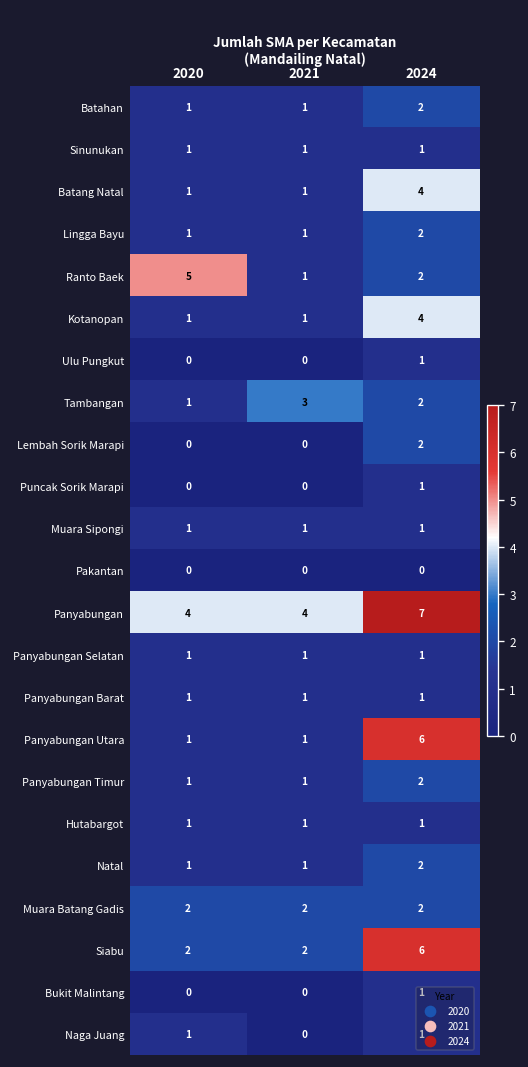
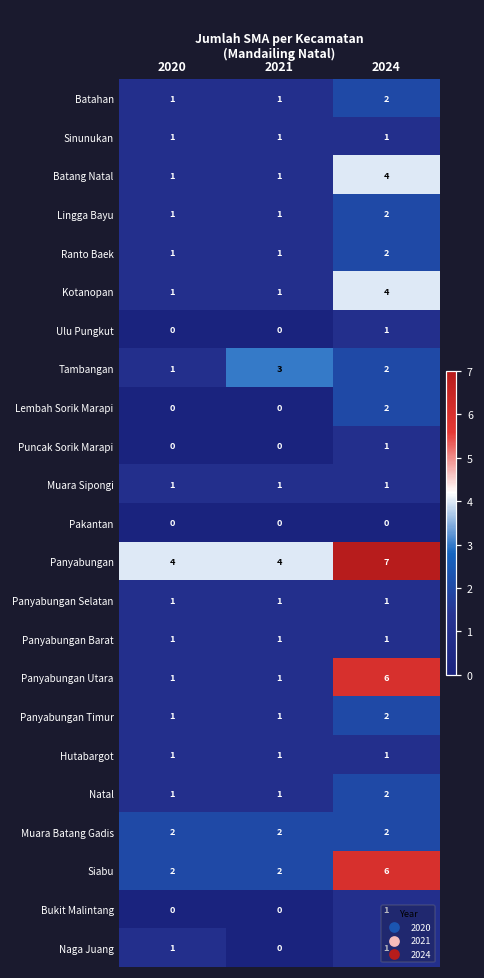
  {
    "Batahan": {
      "2020": 1,
      "2021": 1,
      "2024": 2
    },
    "Sinunukan": {
      "2020": 1,
      "2021": 1,
      "2024": 1
    },
    "Batang Natal": {
      "2020": 1,
      "2021": 1,
      "2024": 4
    },
    "Lingga Bayu": {
      "2020": 1,
      "2021": 1,
      "2024": 2
    },
    "Ranto Baek": {
-     "2020": 5,
+     "2020": 1,
      "2021": 1,
      "2024": 2
    },
    "Kotanopan": {
      "2020": 1,
      "2021": 1,
      "2024": 4
    },
    "Ulu Pungkut": {
      "2020": 0,
      "2021": 0,
      "2024": 1
    },
    "Tambangan": {
      "2020": 1,
      "2021": 3,
      "2024": 2
    },
    "Lembah Sorik Marapi": {
      "2020": 0,
      "2021": 0,
      "2024": 2
    },
    "Puncak Sorik Marapi": {
      "2020": 0,
      "2021": 0,
      "2024": 1
    },
    "Muara Sipongi": {
      "2020": 1,
      "2021": 1,
      "2024": 1
    },
    "Pakantan": {
      "2020": 0,
      "2021": 0,
      "2024": 0
    },
    "Panyabungan": {
      "2020": 4,
      "2021": 4,
      "2024": 7
    },
    "Panyabungan Selatan": {
      "2020": 1,
      "2021": 1,
      "2024": 1
    },
    "Panyabungan Barat": {
      "2020": 1,
      "2021": 1,
      "2024": 1
    },
    "Panyabungan Utara": {
      "2020": 1,
      "2021": 1,
      "2024": 6
    },
    "Panyabungan Timur": {
      "2020": 1,
      "2021": 1,
      "2024": 2
    },
    "Hutabargot": {
      "2020": 1,
      "2021": 1,
      "2024": 1
    },
    "Natal": {
      "2020": 1,
      "2021": 1,
      "2024": 2
    },
    "Muara Batang Gadis": {
      "2020": 2,
      "2021": 2,
      "2024": 2
    },
    "Siabu": {
      "2020": 2,
      "2021": 2,
      "2024": 6
    },
    "Bukit Malintang": {
      "2020": 0,
      "2021": 0
    },
    "Naga Juang": {
      "2020": 1,
      "2021": 0
    }
  }
